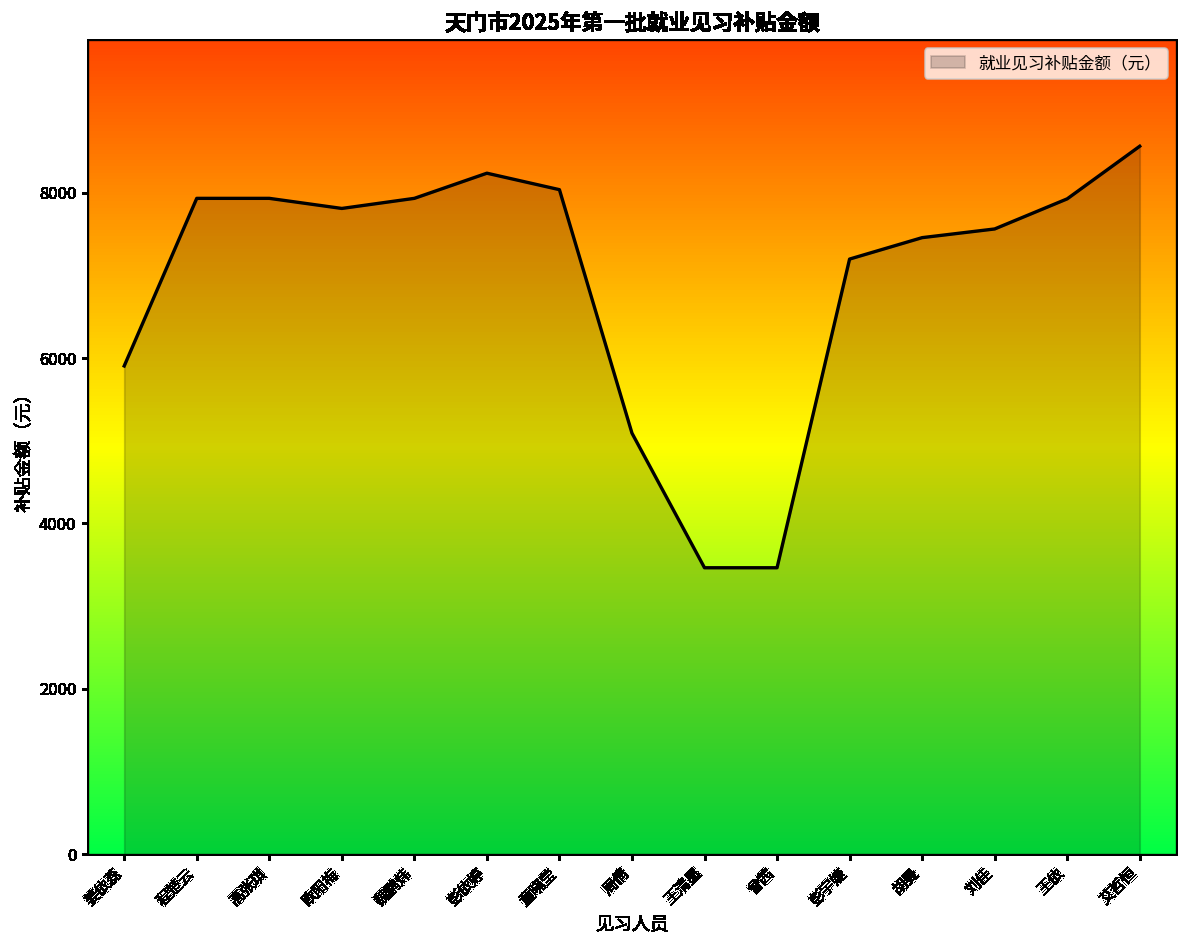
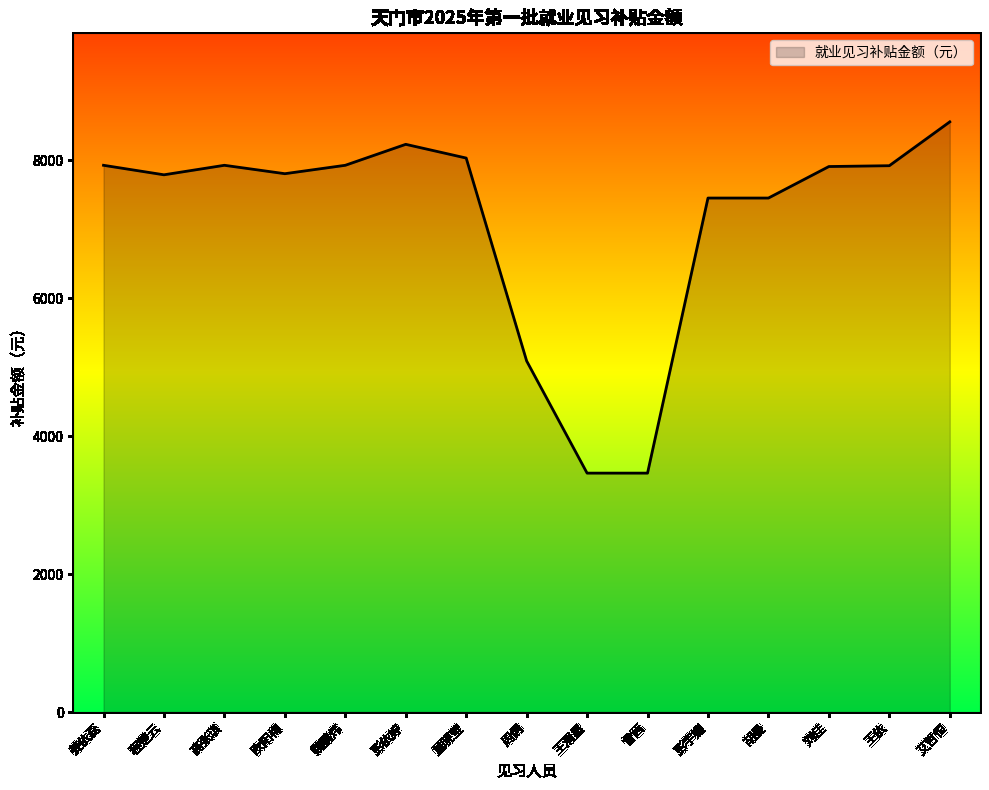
  {
-   "姜依蕊": 5900,
-   "程楚云": 7900,
+   "姜依蕊": 7900,
+   "程楚云": 7800,
    "高张琪": 7900,
    "欧阳梅": 7800,
    "魏鹏炜": 7900,
    "彭依婷": 8200,
    "童晓莹": 8000,
    "周倩": 5100,
    "王清墨": 3500,
    "曾茜": 3500,
-   "彭宇婕": 7200,
+   "彭宇婕": 7500,
    "胡曼": 7500,
-   "刘佳": 7600,
+   "刘佳": 7900,
    "王依": 7900,
    "艾哲恒": 8600
  }
